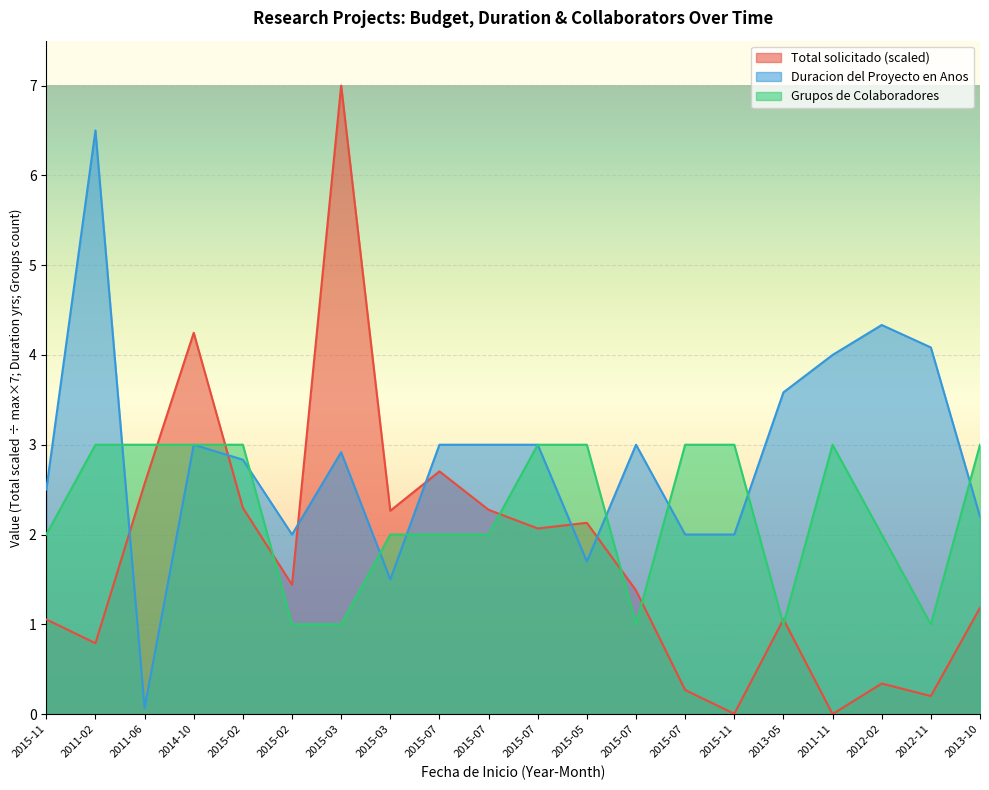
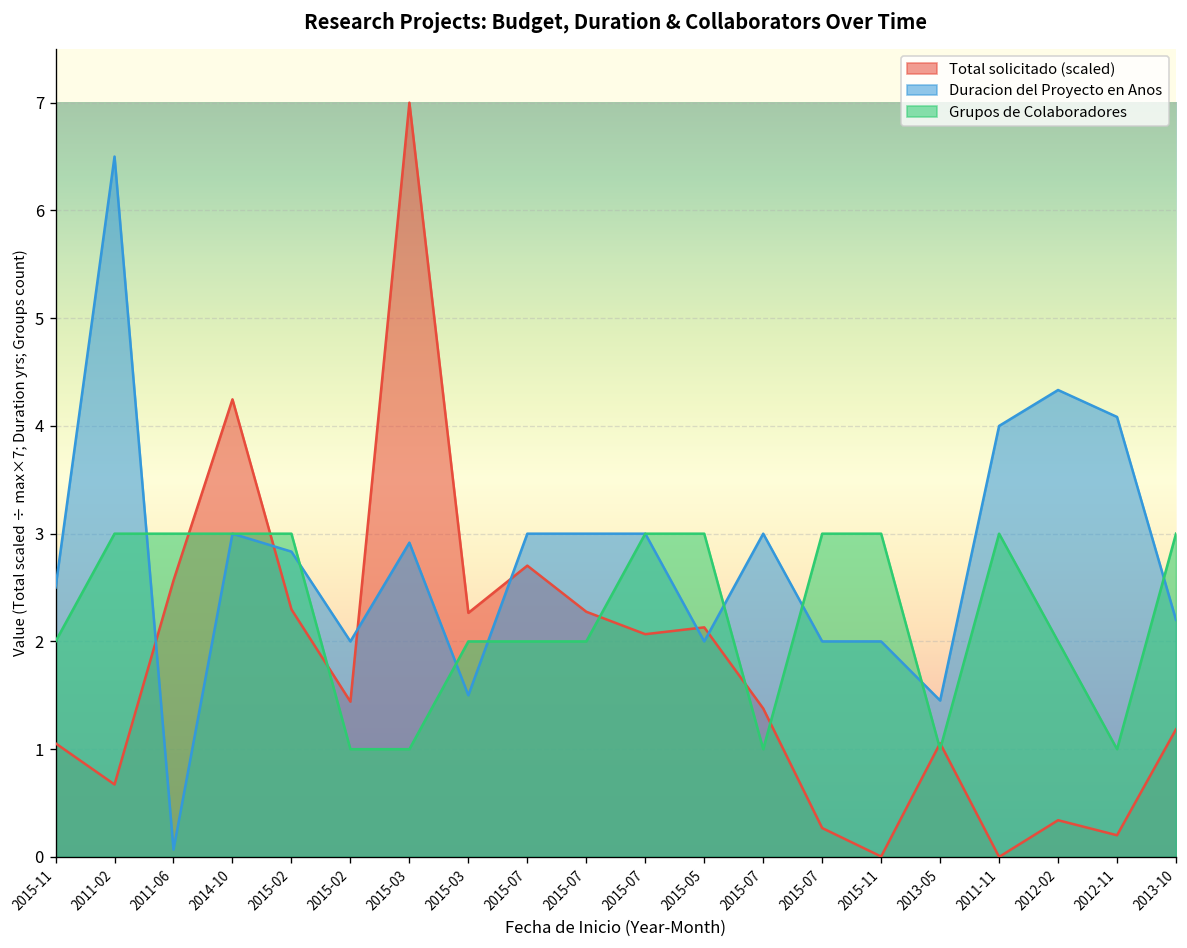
  {
    "Total solicitado (scaled)": {
-     "2011-02": 0.8,
+     "2011-02": 0.7,
      "2011-06": 2.6,
      "2014-10": 4.2,
      "2015-05": 2.1,
      "2013-05": 1.1,
      "2011-11": 0.0,
      "2012-02": 0.3,
      "2012-11": 0.2,
      "2013-10": 1.2
    },
    "Duracion del Proyecto en Anos": {
      "2011-02": 6.5,
      "2011-06": 0.1,
-     "2015-05": 1.7,
-     "2013-05": 3.6,
+     "2015-05": 2.0,
+     "2013-05": 1.5,
      "2011-11": 4.0,
      "2012-02": 4.3,
      "2012-11": 4.1,
      "2013-10": 2.2
    },
    "Grupos de Colaboradores": {
      "2011-02": 3.0,
      "2011-06": 3.0,
      "2015-05": 3.0,
      "2013-05": 1.0,
      "2011-11": 3.0,
      "2012-02": 2.0,
      "2012-11": 1.0,
      "2013-10": 3.0
    }
  }
